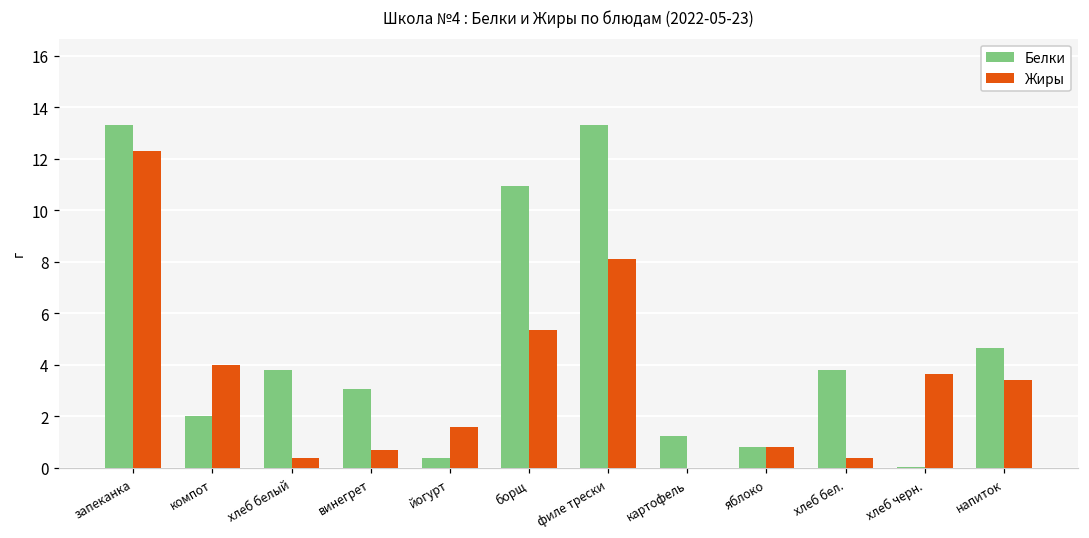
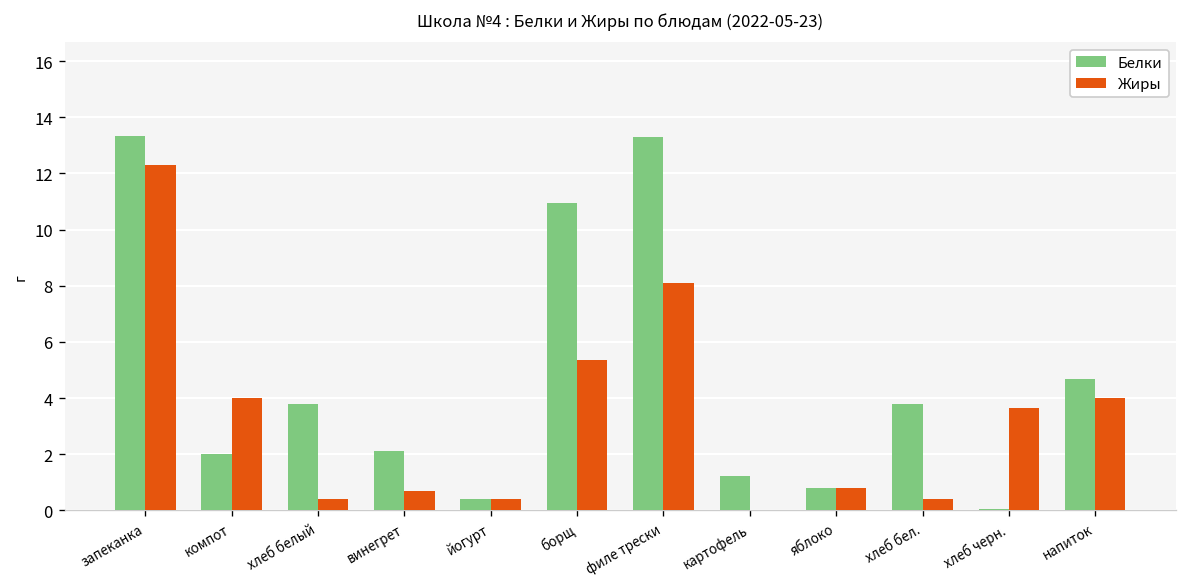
  {
    "Белки": {
      "запеканка": 13.3,
      "компот": 2.0,
      "хлеб белый": 3.8,
-     "винегрет": 3.1,
+     "винегрет": 2.1,
      "йогурт": 0.4,
      "борщ": 10.9,
      "филе трески": 13.3,
      "картофель": 1.2,
      "яблоко": 0.8,
      "хлеб бел.": 3.8,
      "напиток": 4.7
    },
    "Жиры": {
      "запеканка": 12.3,
      "компот": 4.0,
      "хлеб белый": 0.4,
      "винегрет": 0.7,
-     "йогурт": 1.6,
+     "йогурт": 0.4,
      "борщ": 5.4,
      "филе трески": 8.1,
      "картофель": 0.0,
      "яблоко": 0.8,
      "хлеб бел.": 0.4,
      "хлеб черн.": 3.6,
-     "напиток": 3.4
+     "напиток": 4.0
    }
  }
